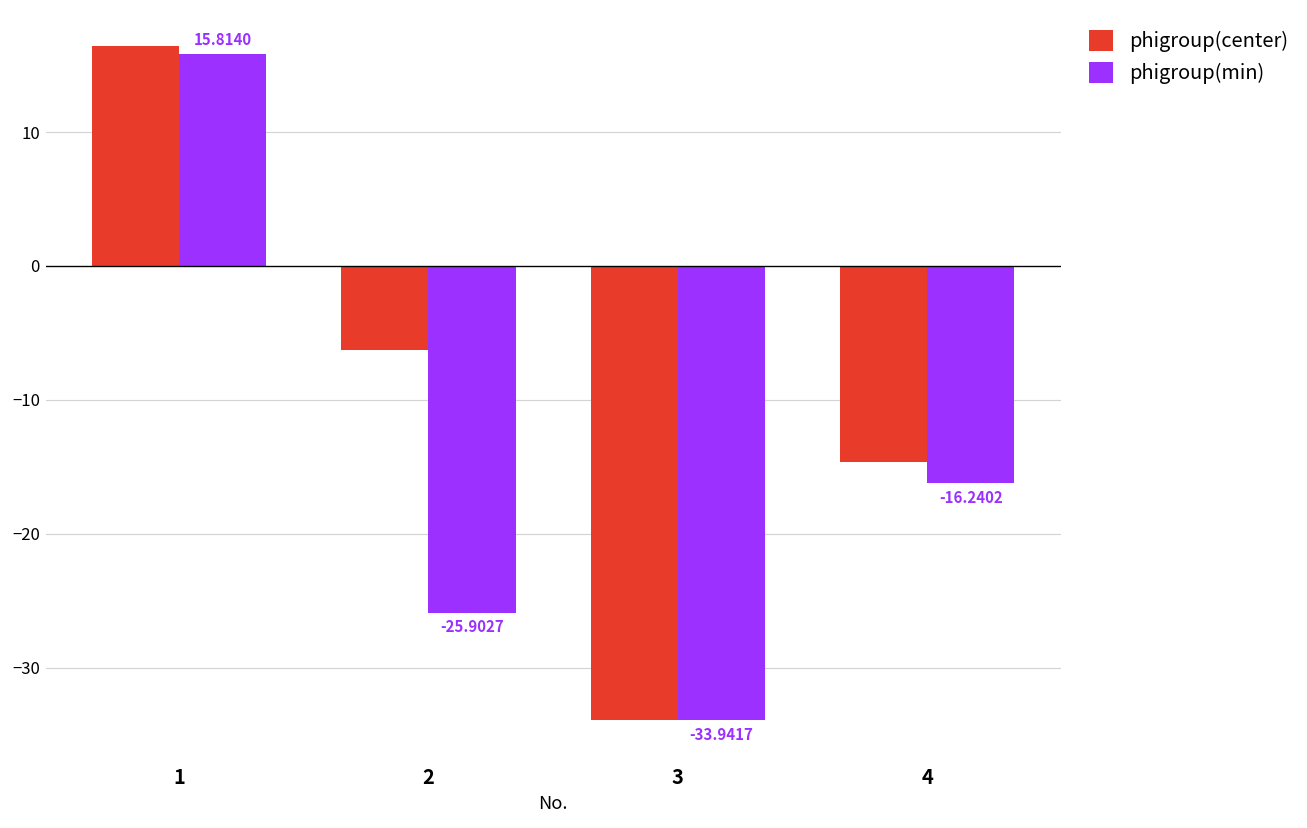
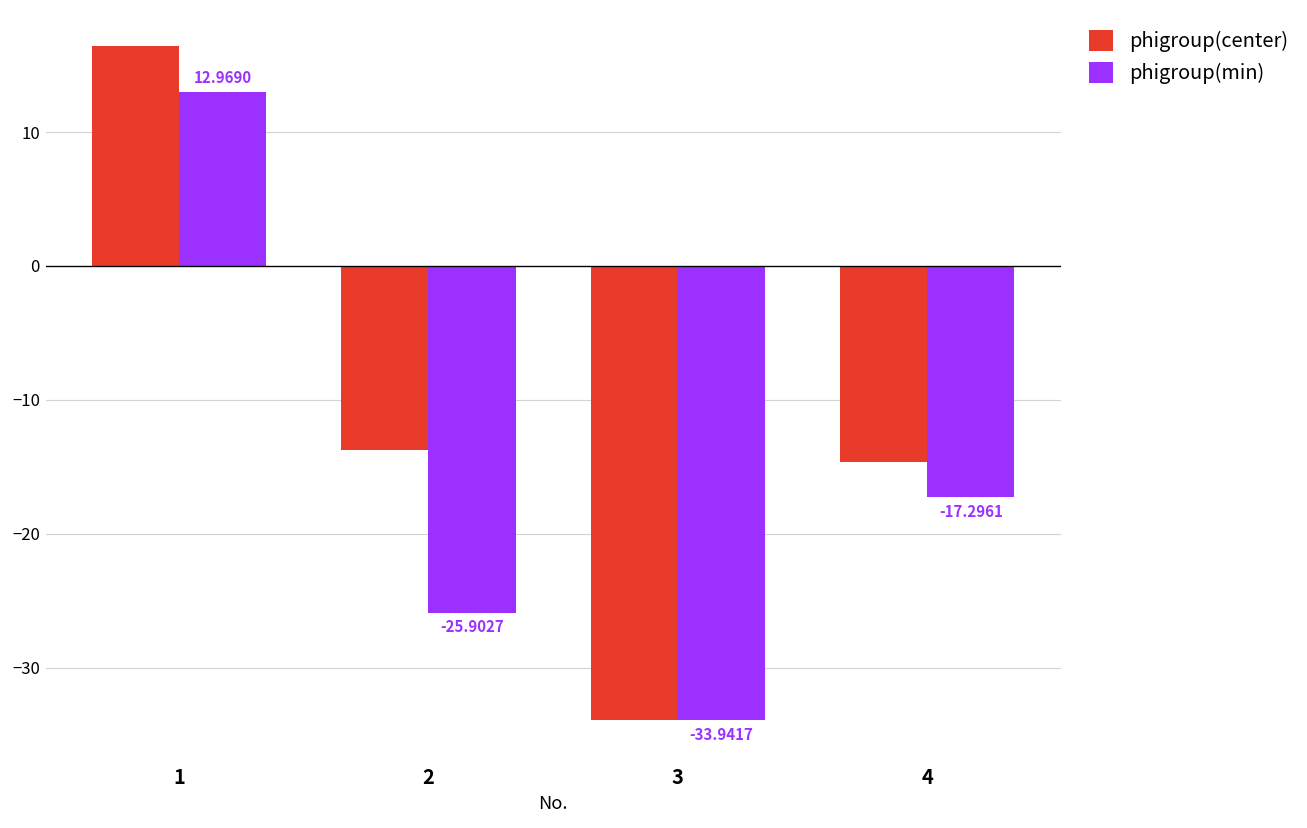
  {
    "phigroup(center)": {
      "1": 16.5,
-     "2": -6.3,
+     "2": -13.7,
      "3": -33.9,
      "4": -14.6
    },
    "phigroup(min)": {
-     "1": 15.8140,
+     "1": 12.9690,
      "2": -25.9027,
      "3": -33.9417,
-     "4": -16.2402
+     "4": -17.2961
    }
  }
